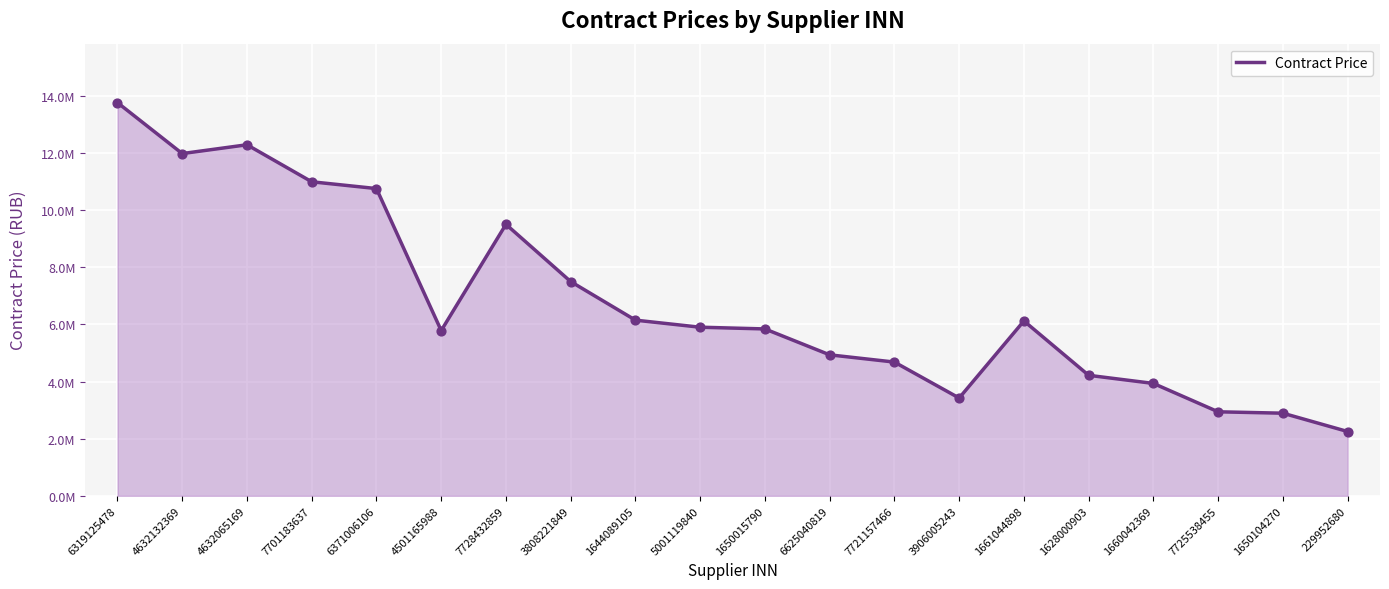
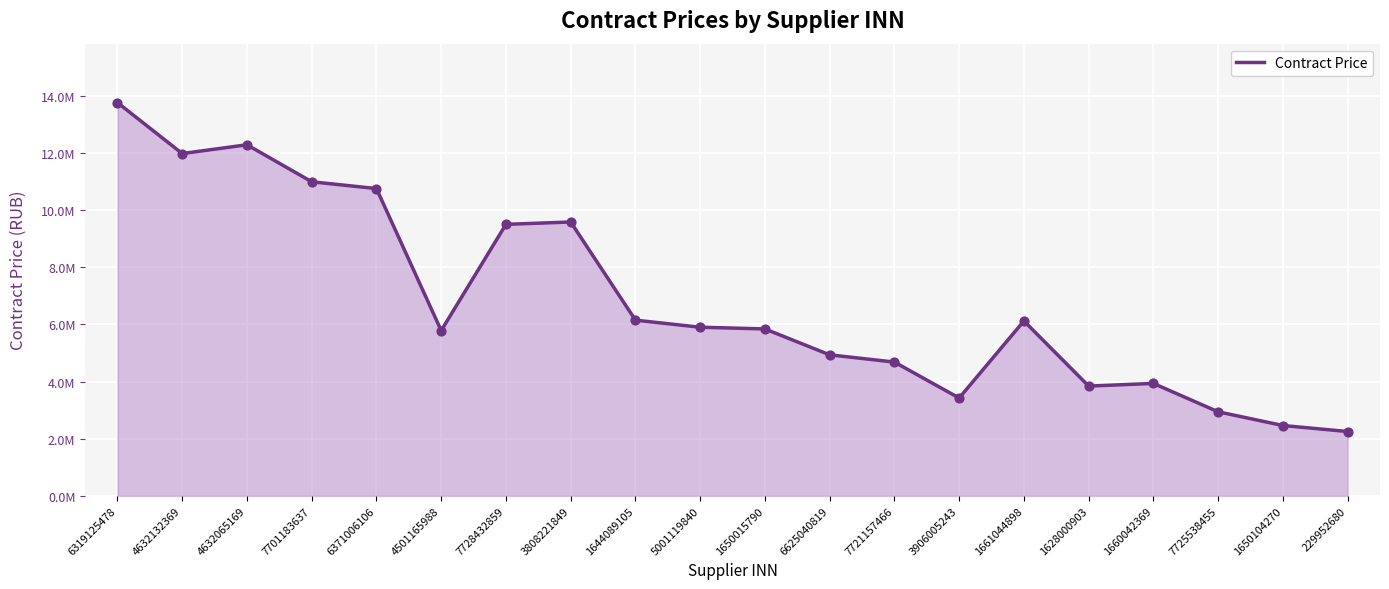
  {
    "6319125478": 13800000,
    "4632132369": 12000000,
    "4632065169": 12300000,
    "7701183637": 11000000,
    "6371006106": 10800000,
    "4501165988": 5800000,
    "7728432859": 9500000,
-   "3808221849": 7500000,
+   "3808221849": 9600000,
    "1644089105": 6100000,
    "5001119840": 5900000,
    "1650015790": 5800000,
    "6625040819": 4900000,
    "7721157466": 4700000,
    "3906005243": 3400000,
    "1661044898": 6100000,
-   "1628000903": 4200000,
+   "1628000903": 3800000,
    "1660042369": 3900000,
    "7725538455": 2900000,
-   "1650104270": 2900000,
+   "1650104270": 2500000,
    "229952680": 2300000
  }
